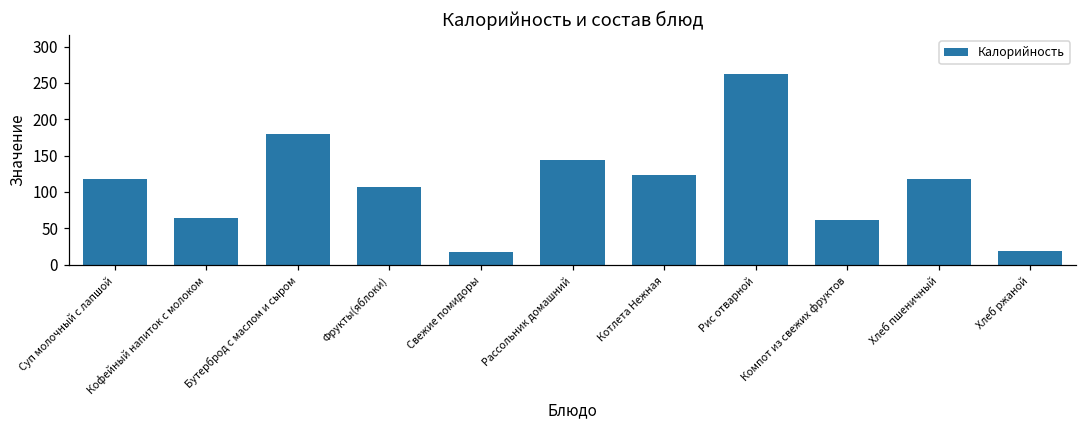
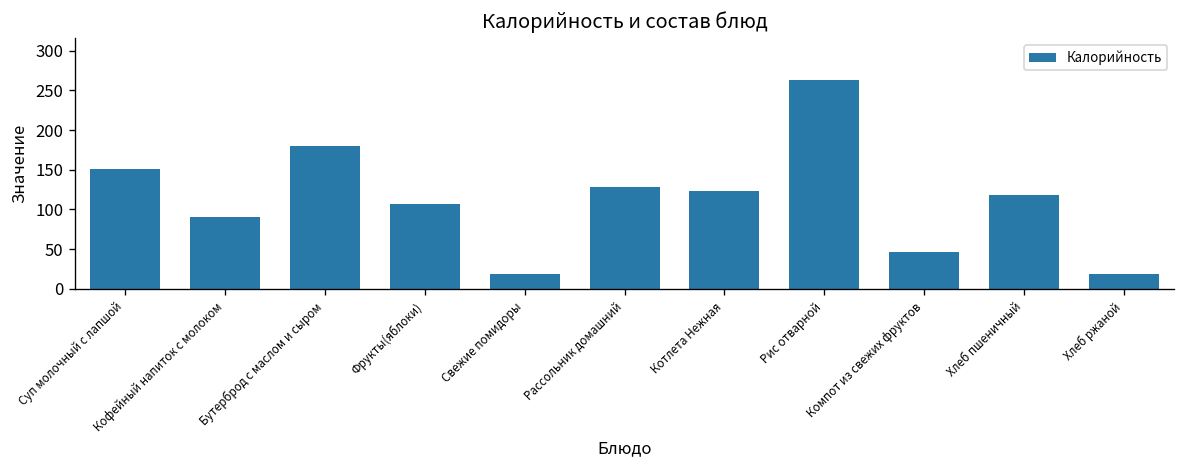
  {
-   "Суп молочный с лапшой": 120,
-   "Кофейный напиток с молоком": 60,
+   "Суп молочный с лапшой": 150,
+   "Кофейный напиток с молоком": 90,
    "Бутерброд с маслом и сыром": 180,
    "Фрукты(яблоки)": 110,
    "Свежие помидоры": 20,
-   "Рассольник домашний": 140,
+   "Рассольник домашний": 130,
    "Котлета Нежная": 120,
    "Рис отварной": 260,
-   "Компот из свежих фруктов": 60,
+   "Компот из свежих фруктов": 50,
    "Хлеб пшеничный": 120,
    "Хлеб ржаной": 20
  }
